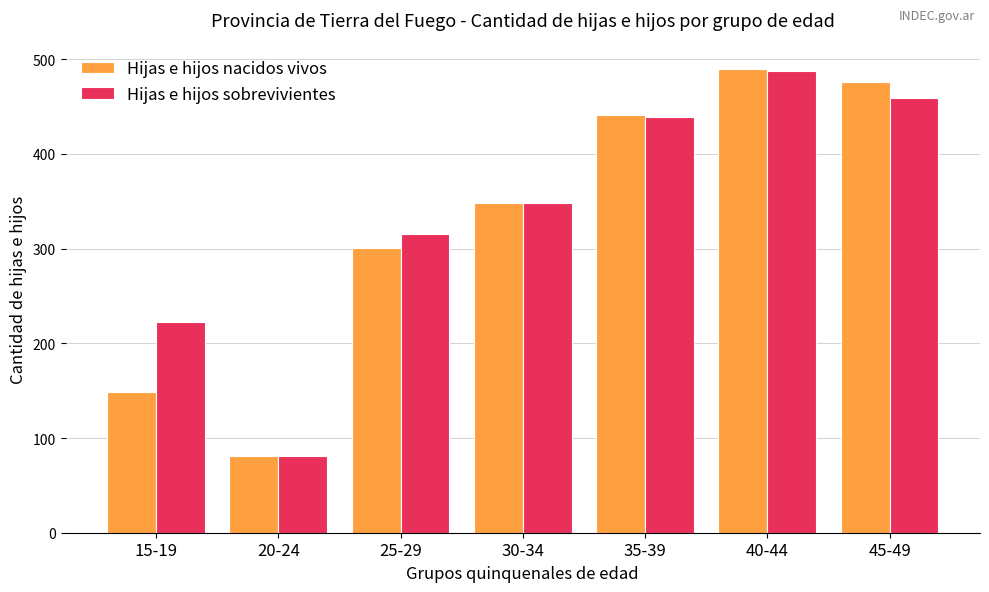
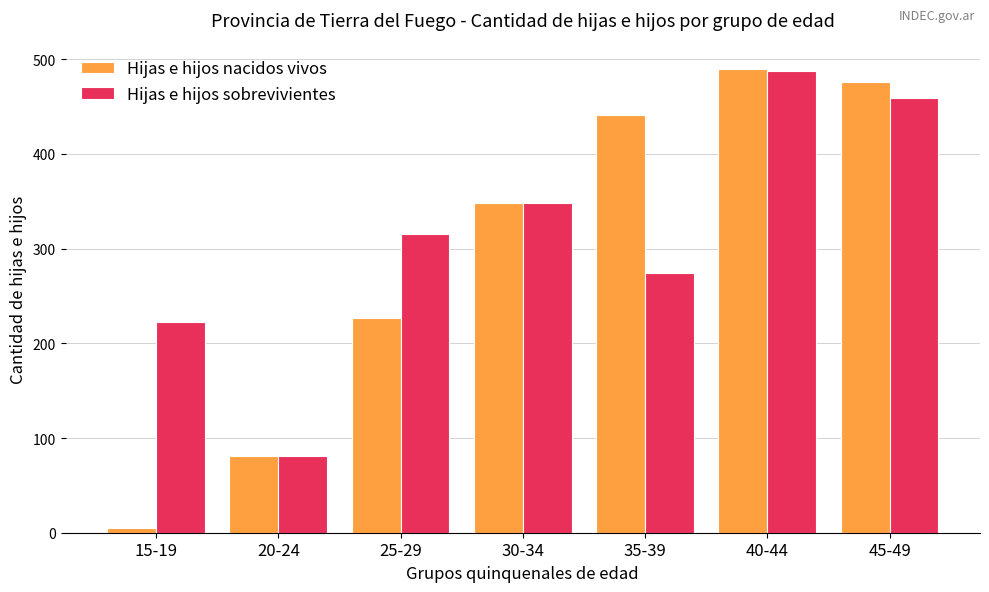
  {
    "Hijas e hijos nacidos vivos": {
-     "15-19": 150,
+     "15-19": 10,
      "20-24": 80,
-     "25-29": 300,
+     "25-29": 230,
      "30-34": 350,
      "35-39": 440,
      "40-44": 490,
      "45-49": 480
    },
    "Hijas e hijos sobrevivientes": {
      "15-19": 220,
      "20-24": 80,
      "25-29": 320,
      "30-34": 350,
-     "35-39": 440,
+     "35-39": 270,
      "40-44": 490,
      "45-49": 460
    }
  }
